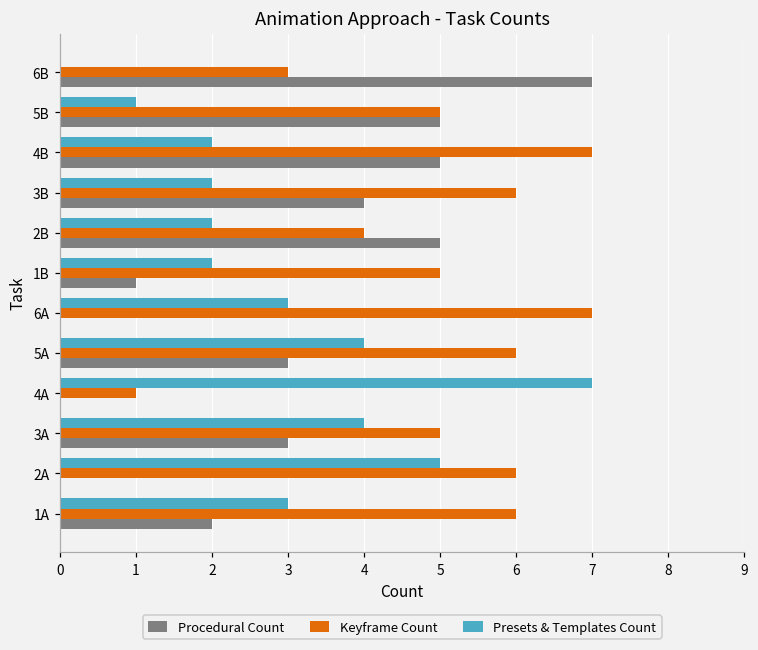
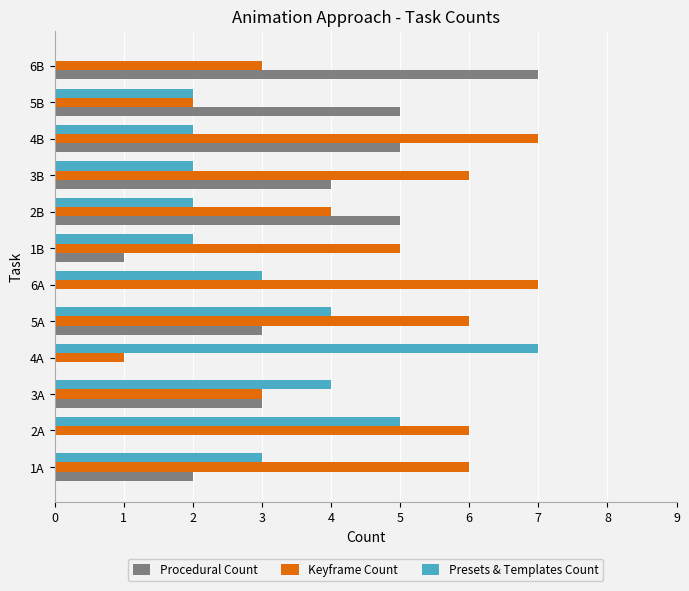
  {
    "Procedural Count": {
      "6B": 7,
      "5B": 5,
      "4B": 5,
      "3B": 4,
      "2B": 5,
      "1B": 1,
      "6A": 0,
      "5A": 3,
      "4A": 0,
      "3A": 3,
      "2A": 0,
      "1A": 2
    },
    "Keyframe Count": {
      "6B": 3,
-     "5B": 5,
+     "5B": 2,
      "4B": 7,
      "3B": 6,
      "2B": 4,
      "1B": 5,
      "6A": 7,
      "5A": 6,
      "4A": 1,
-     "3A": 5,
+     "3A": 3,
      "2A": 6,
      "1A": 6
    },
    "Presets & Templates Count": {
      "6B": 0,
-     "5B": 1,
+     "5B": 2,
      "4B": 2,
      "3B": 2,
      "2B": 2,
      "1B": 2,
      "6A": 3,
      "5A": 4,
      "4A": 7,
      "3A": 4,
      "2A": 5,
      "1A": 3
    }
  }
